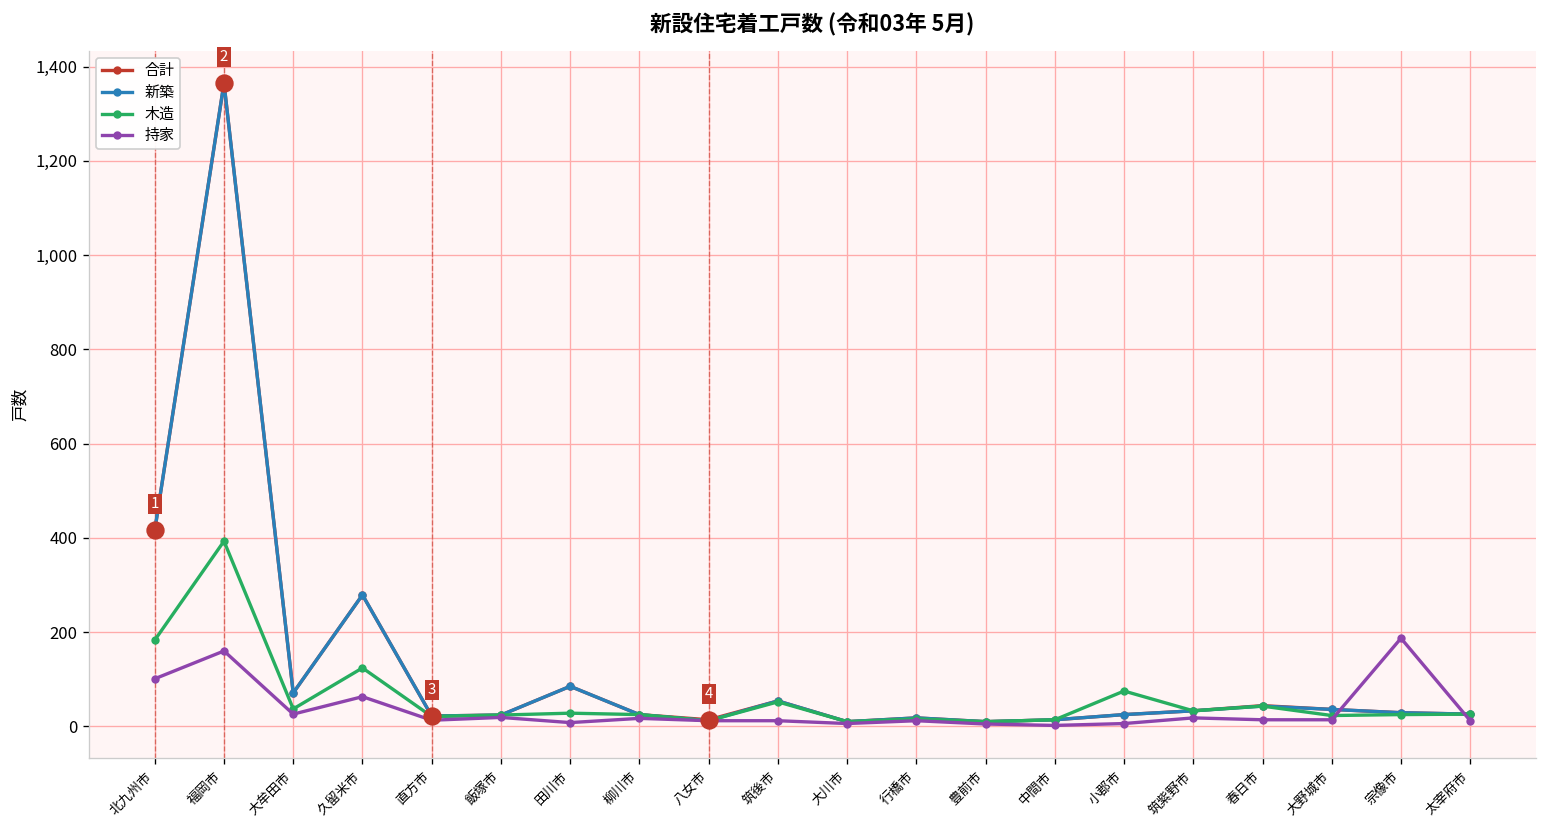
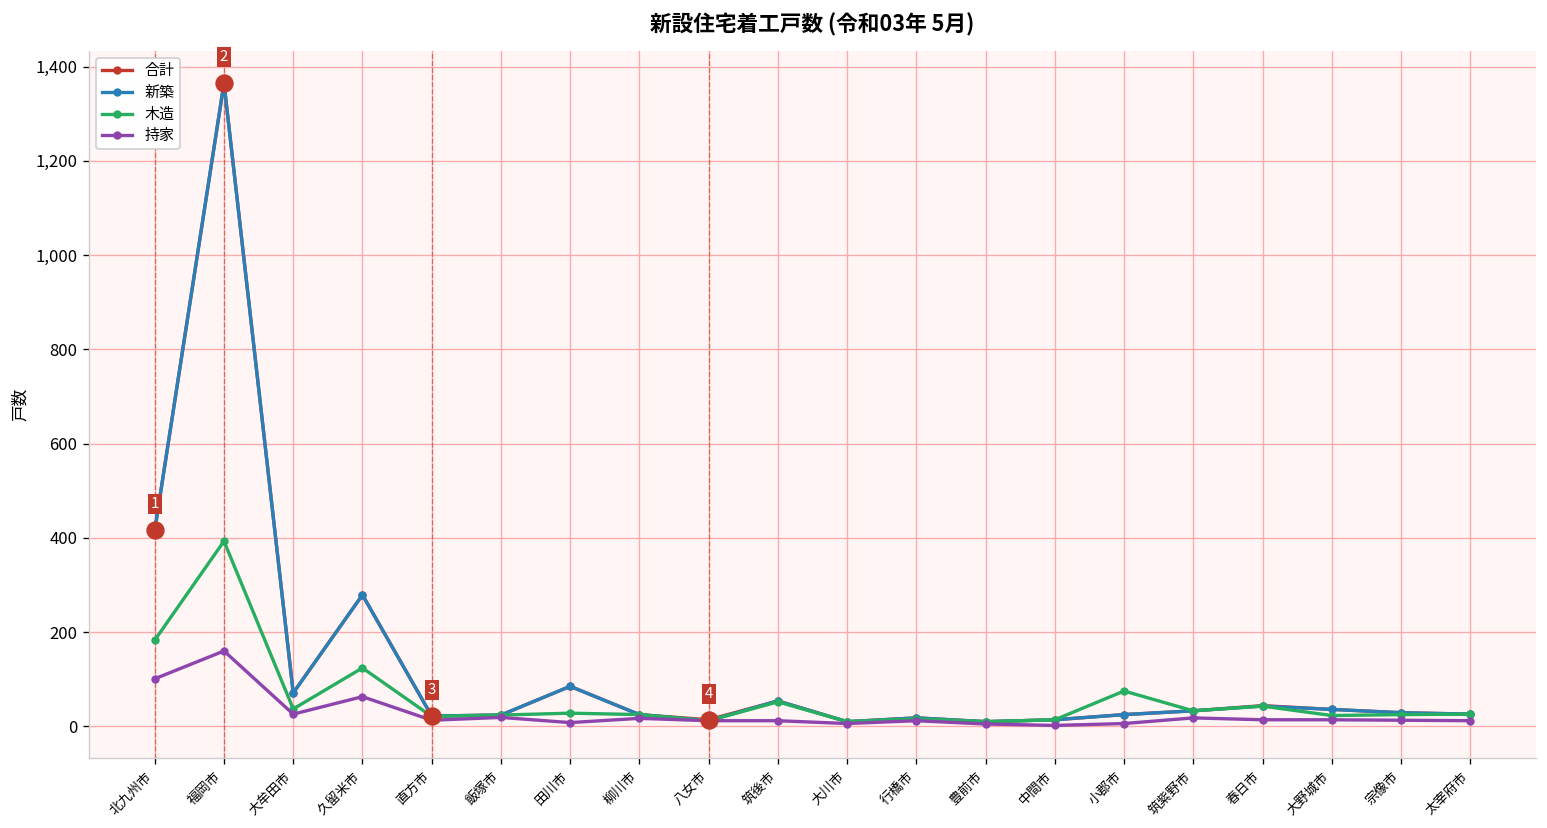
  {
    "木造": {
      "北九州市": 180,
      "福岡市": 390,
      "大牟田市": 40,
      "久留米市": 120,
      "田川市": 30,
      "小郡市": 80,
      "大野城市": 20
    },
    "持家": {
      "北九州市": 100,
      "福岡市": 160,
      "大牟田市": 30,
      "久留米市": 60,
      "直方市": 10,
      "田川市": 10,
      "柳川市": 20,
      "筑後市": 10,
      "中間市": 0,
      "小郡市": 10,
      "筑紫野市": 20,
      "春日市": 10,
      "大野城市": 10,
-     "宗像市": 190,
+     "宗像市": 10,
      "太宰府市": 10
    }
  }
